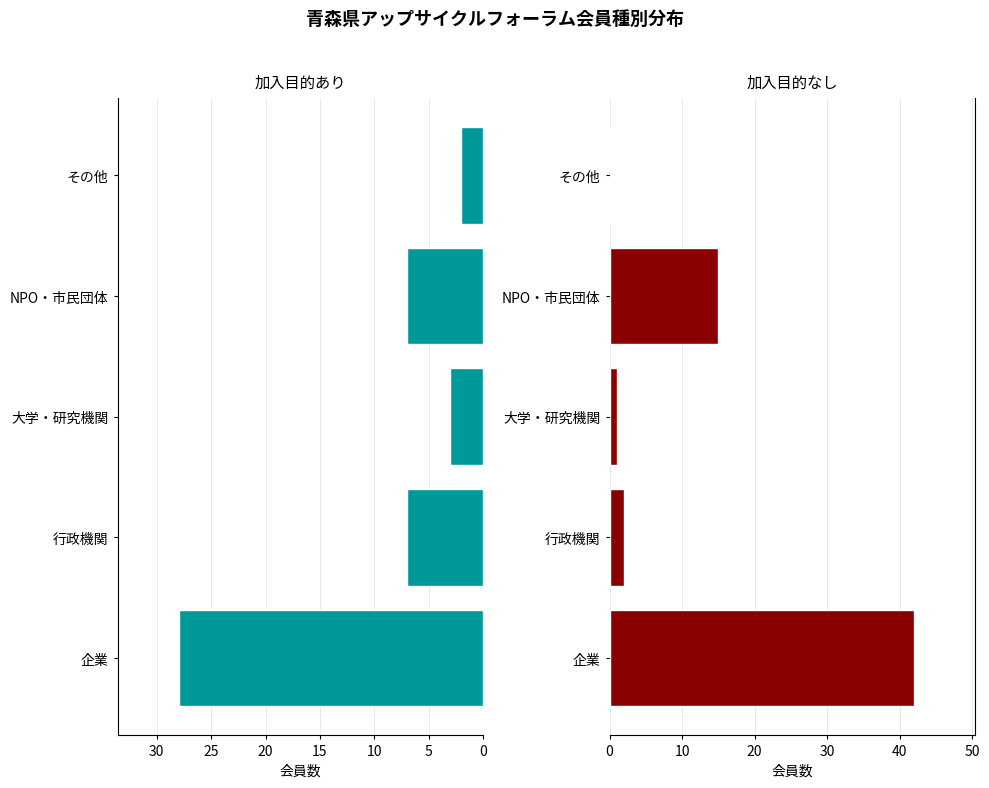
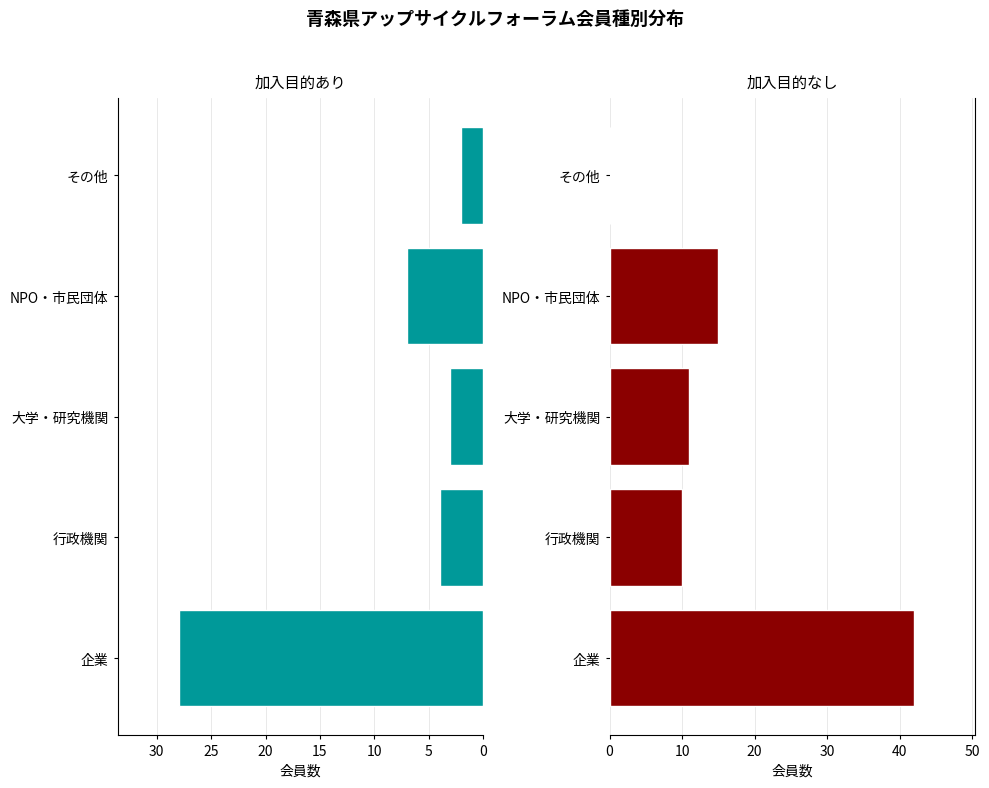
  {
    "加入目的あり": {
      "その他": 2,
      "NPO・市民団体": 7,
      "大学・研究機関": 3,
-     "行政機関": 7,
+     "行政機関": 4,
      "企業": 28
    },
    "加入目的なし": {
      "その他": 0,
      "NPO・市民団体": 15,
-     "大学・研究機関": 1,
-     "行政機関": 2,
+     "大学・研究機関": 11,
+     "行政機関": 10,
      "企業": 42
    }
  }
